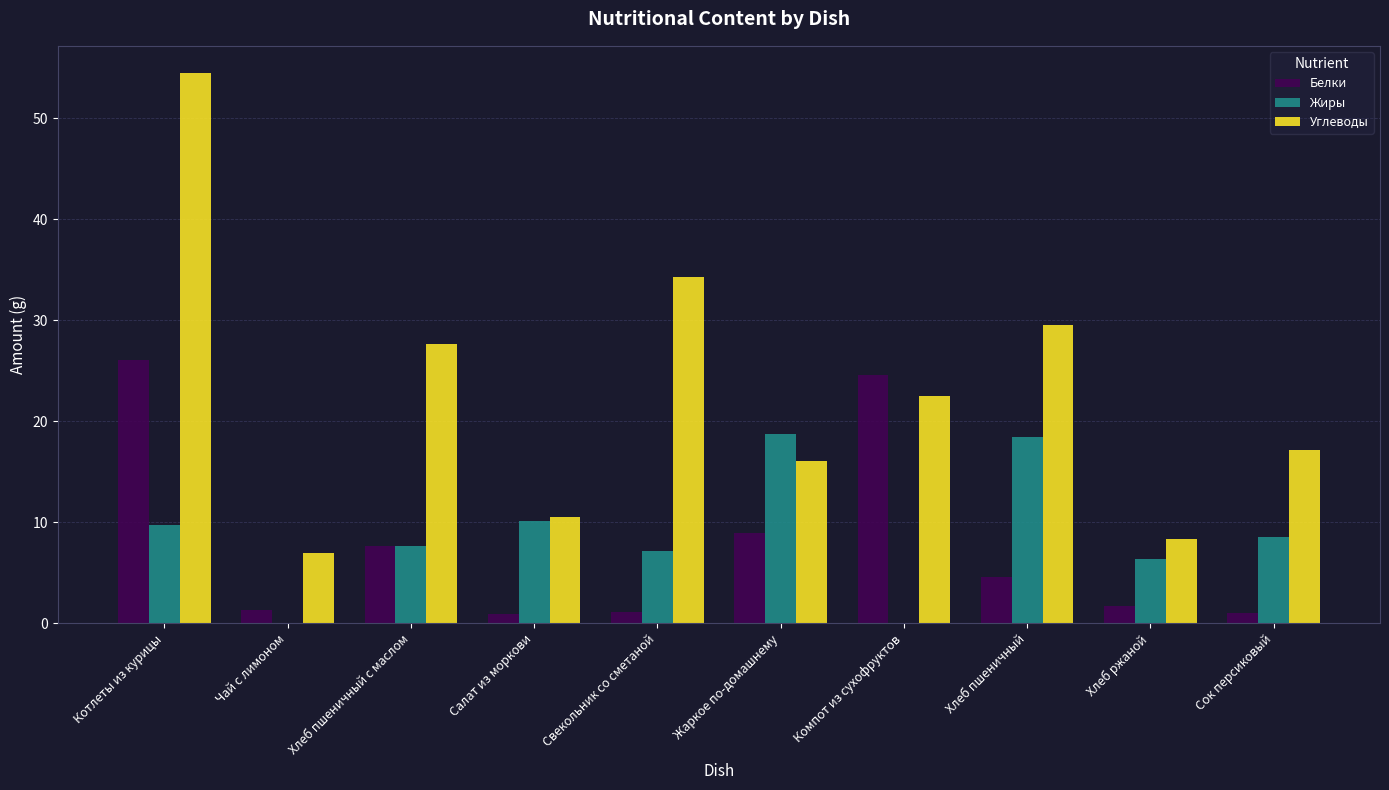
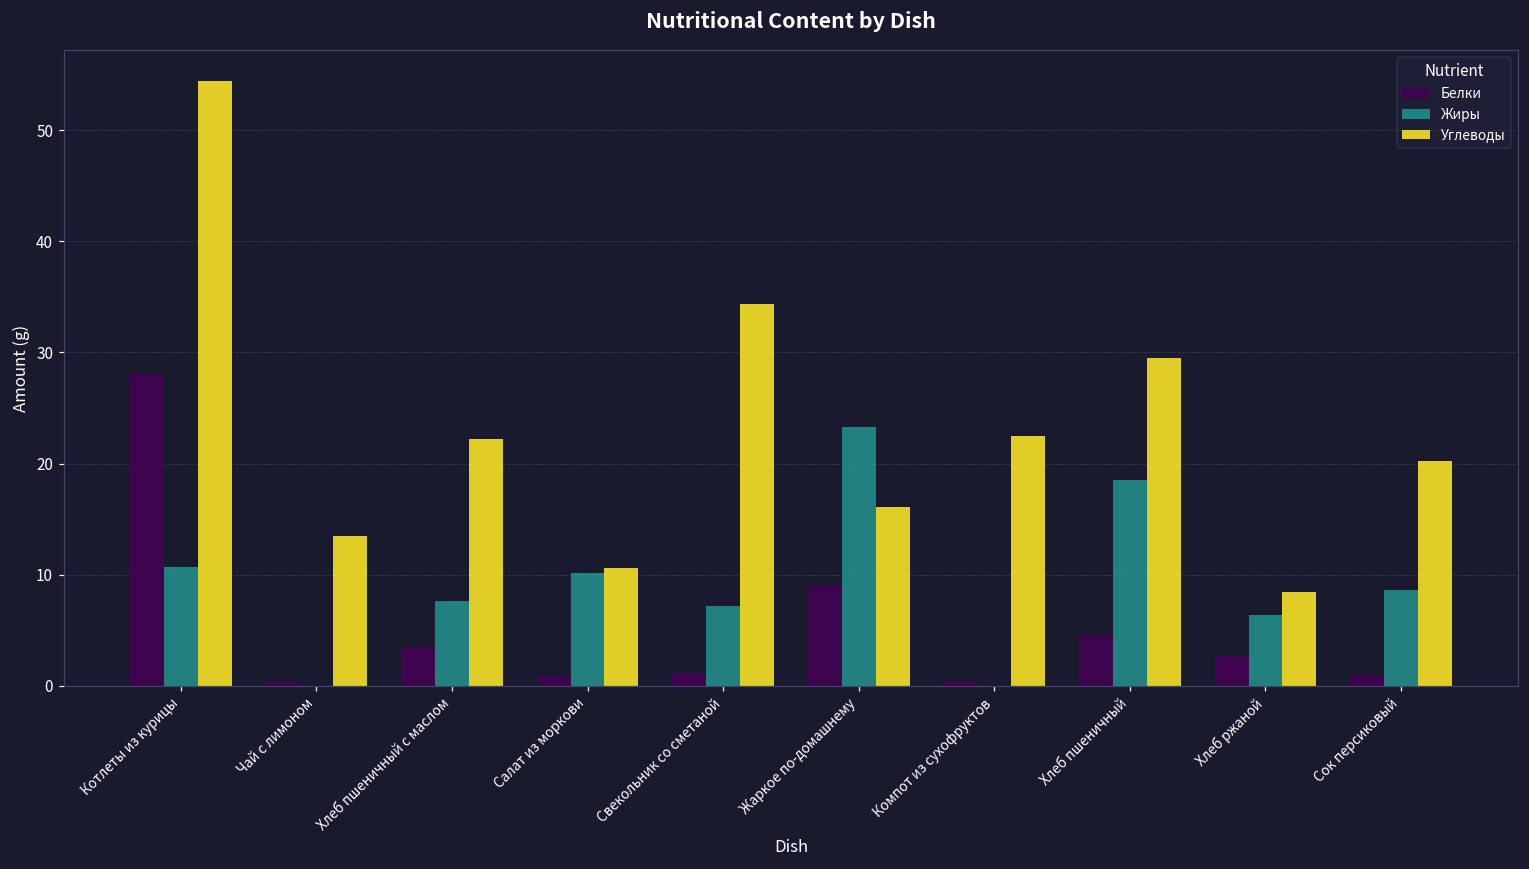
  {
    "Белки": {
-     "Котлеты из курицы": 26.1,
-     "Чай с лимоном": 1.3,
-     "Хлеб пшеничный с маслом": 7.6,
+     "Котлеты из курицы": 28.0,
+     "Чай с лимоном": 0.3,
+     "Хлеб пшеничный с маслом": 3.5,
      "Салат из моркови": 0.9,
      "Свекольник со сметаной": 1.2,
      "Жаркое по-домашнему": 8.9,
-     "Компот из сухофруктов": 24.6,
+     "Компот из сухофруктов": 0.4,
      "Хлеб пшеничный": 4.6,
-     "Хлеб ржаной": 1.7,
+     "Хлеб ржаной": 2.7,
      "Сок персиковый": 1.0
    },
    "Жиры": {
-     "Котлеты из курицы": 9.8,
+     "Котлеты из курицы": 10.7,
      "Чай с лимоном": 0.0,
      "Хлеб пшеничный с маслом": 7.7,
      "Салат из моркови": 10.2,
      "Свекольник со сметаной": 7.2,
-     "Жаркое по-домашнему": 18.8,
+     "Жаркое по-домашнему": 23.3,
      "Компот из сухофруктов": 0.0,
      "Хлеб пшеничный": 18.5,
      "Хлеб ржаной": 6.4,
      "Сок персиковый": 8.6
    },
    "Углеводы": {
      "Котлеты из курицы": 54.5,
-     "Чай с лимоном": 7.0,
-     "Хлеб пшеничный с маслом": 27.7,
+     "Чай с лимоном": 13.5,
+     "Хлеб пшеничный с маслом": 22.2,
      "Салат из моркови": 10.6,
      "Свекольник со сметаной": 34.3,
      "Жаркое по-домашнему": 16.1,
      "Компот из сухофруктов": 22.5,
      "Хлеб пшеничный": 29.5,
      "Хлеб ржаной": 8.4,
-     "Сок персиковый": 17.2
+     "Сок персиковый": 20.2
    }
  }
